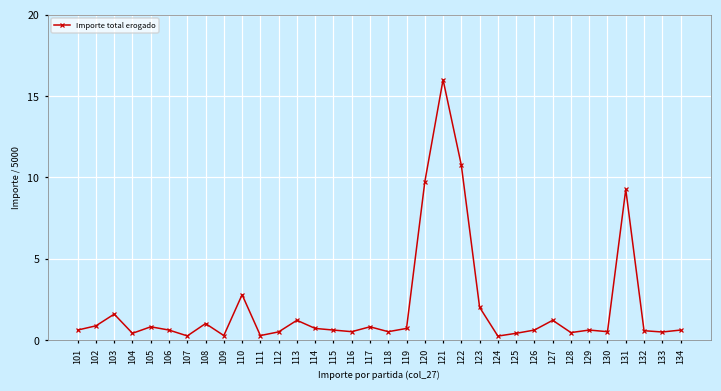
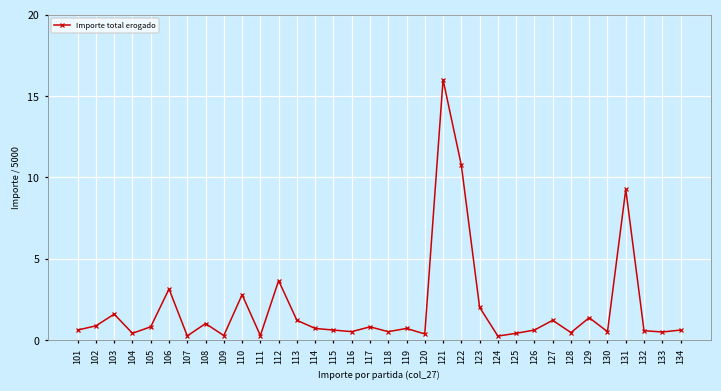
  {
    "101": 0.6,
    "102": 0.9,
    "103": 1.6,
    "104": 0.4,
    "105": 0.8,
-   "106": 0.6,
+   "106": 3.1,
    "107": 0.2,
    "108": 1.0,
    "109": 0.3,
    "110": 2.8,
    "111": 0.3,
-   "112": 0.5,
+   "112": 3.6,
    "113": 1.2,
    "114": 0.7,
    "115": 0.6,
    "116": 0.5,
    "117": 0.8,
    "118": 0.5,
    "119": 0.7,
-   "120": 9.7,
+   "120": 0.4,
    "121": 16.0,
    "122": 10.7,
    "123": 2.0,
    "124": 0.2,
    "125": 0.4,
    "126": 0.6,
    "127": 1.2,
    "128": 0.4,
-   "129": 0.6,
+   "129": 1.4,
    "130": 0.5,
    "131": 9.3,
    "132": 0.6,
    "133": 0.5,
    "134": 0.6
  }
